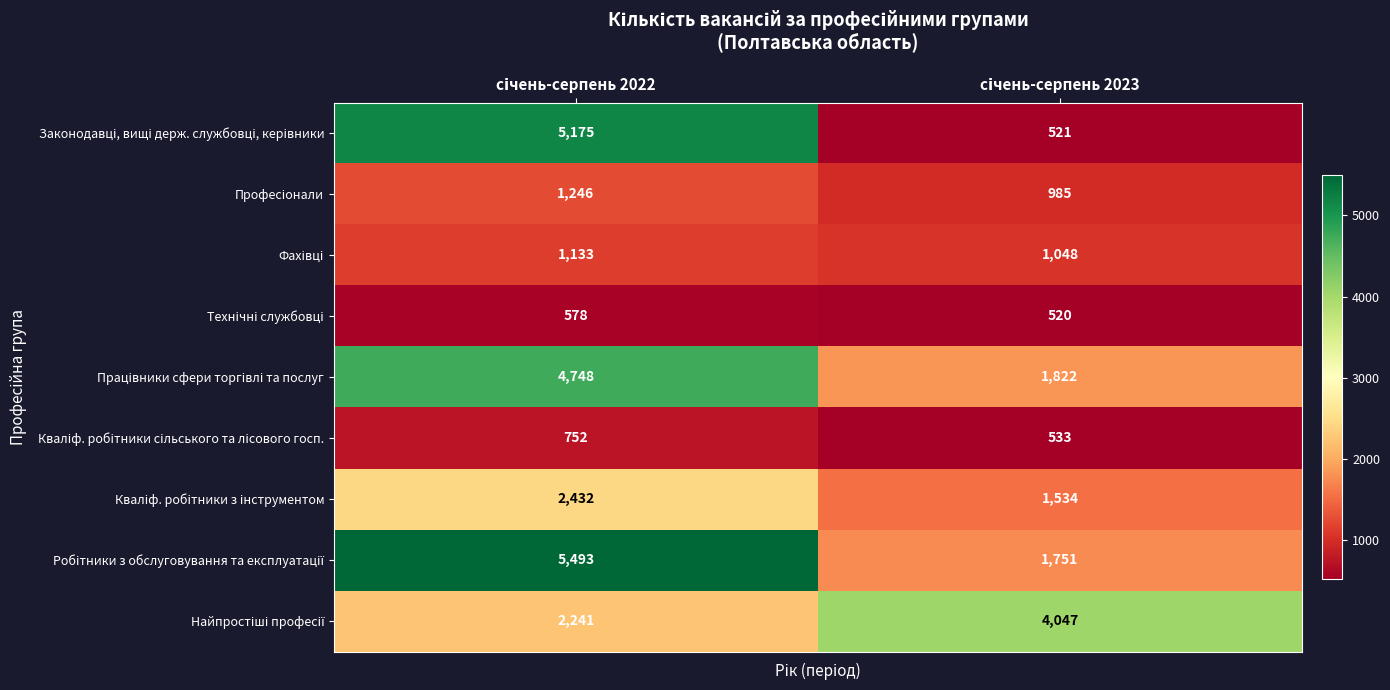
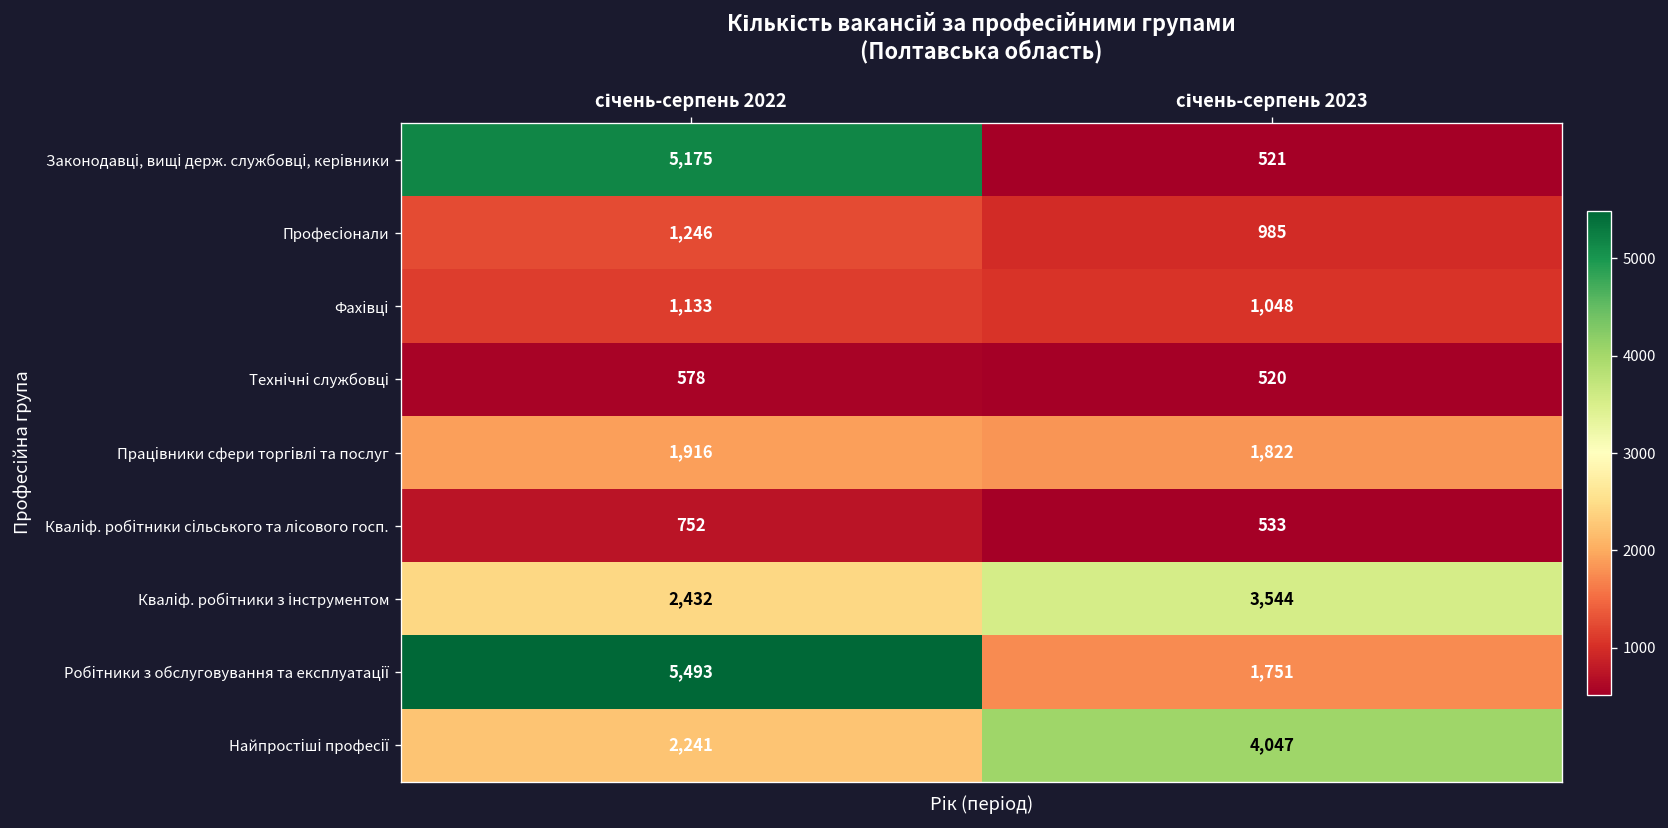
  {
    "Законодавці, вищі держ. службовці, керівники": {
      "січень-серпень 2022": "5,175",
      "січень-серпень 2023": "521"
    },
    "Професіонали": {
      "січень-серпень 2022": "1,246",
      "січень-серпень 2023": "985"
    },
    "Фахівці": {
      "січень-серпень 2022": "1,133",
      "січень-серпень 2023": "1,048"
    },
    "Технічні службовці": {
      "січень-серпень 2022": "578",
      "січень-серпень 2023": "520"
    },
    "Працівники сфери торгівлі та послуг": {
-     "січень-серпень 2022": "4,748",
+     "січень-серпень 2022": "1,916",
      "січень-серпень 2023": "1,822"
    },
    "Кваліф. робітники сільського та лісового госп.": {
      "січень-серпень 2022": "752",
      "січень-серпень 2023": "533"
    },
    "Кваліф. робітники з інструментом": {
      "січень-серпень 2022": "2,432",
-     "січень-серпень 2023": "1,534"
+     "січень-серпень 2023": "3,544"
    },
    "Робітники з обслуговування та експлуатації": {
      "січень-серпень 2022": "5,493",
      "січень-серпень 2023": "1,751"
    },
    "Найпростіші професії": {
      "січень-серпень 2022": "2,241",
      "січень-серпень 2023": "4,047"
    }
  }
